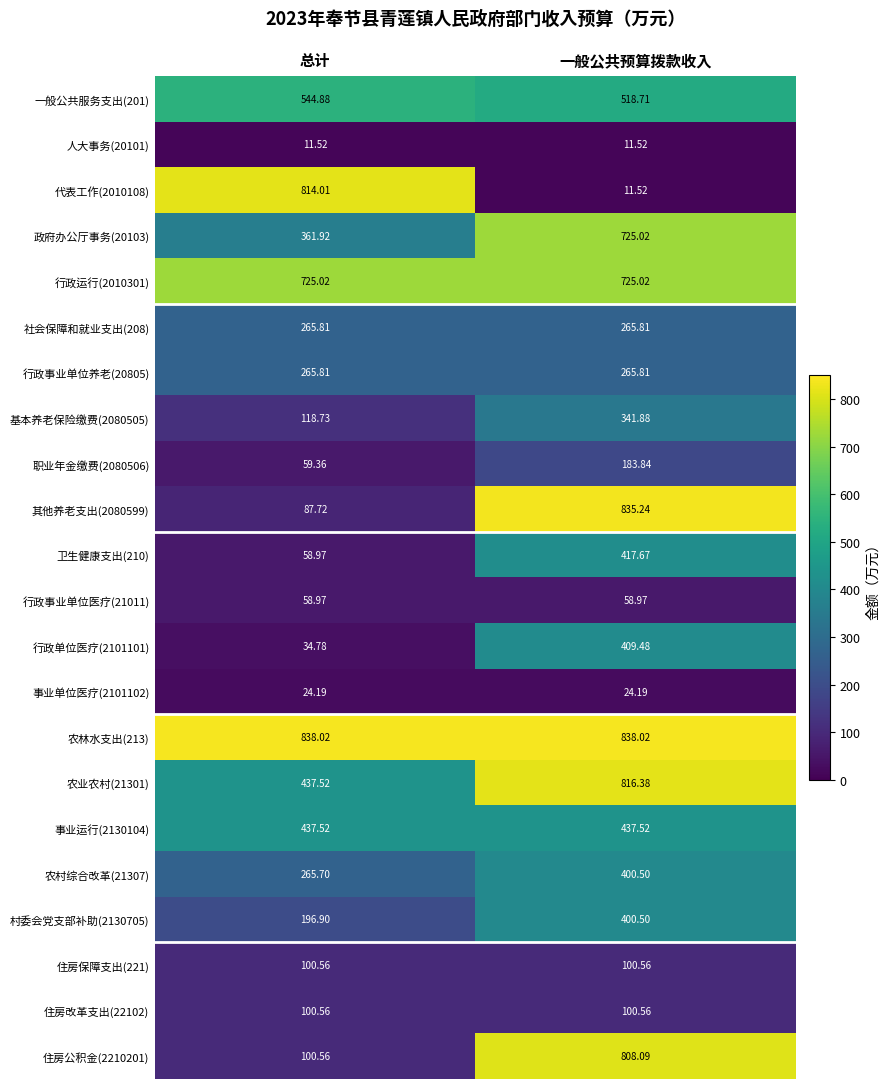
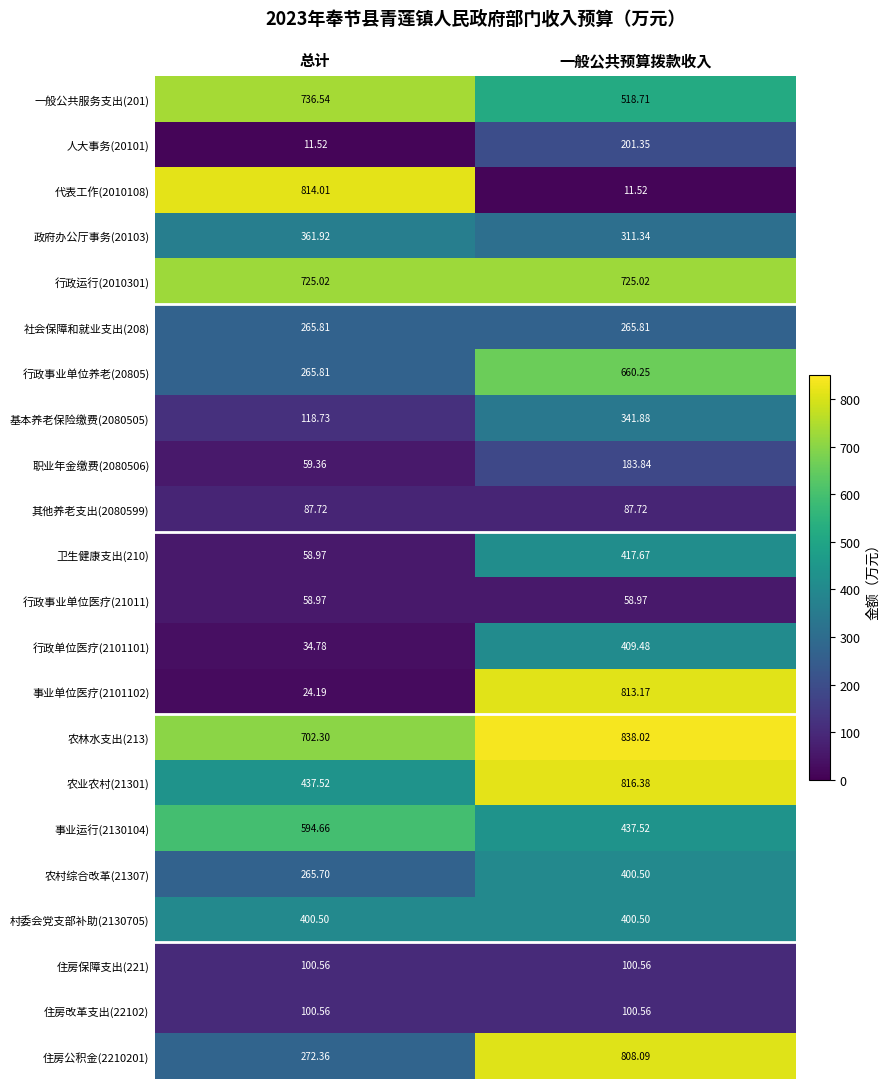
  {
    "一般公共服务支出(201)": {
-     "总计": 544.88,
+     "总计": 736.54,
      "一般公共预算拨款收入": 518.71
    },
    "人大事务(20101)": {
      "总计": 11.52,
-     "一般公共预算拨款收入": 11.52
+     "一般公共预算拨款收入": 201.35
    },
    "代表工作(2010108)": {
      "总计": 814.01,
      "一般公共预算拨款收入": 11.52
    },
    "政府办公厅事务(20103)": {
      "总计": 361.92,
-     "一般公共预算拨款收入": 725.02
+     "一般公共预算拨款收入": 311.34
    },
    "行政运行(2010301)": {
      "总计": 725.02,
      "一般公共预算拨款收入": 725.02
    },
    "社会保障和就业支出(208)": {
      "总计": 265.81,
      "一般公共预算拨款收入": 265.81
    },
    "行政事业单位养老(20805)": {
      "总计": 265.81,
-     "一般公共预算拨款收入": 265.81
+     "一般公共预算拨款收入": 660.25
    },
    "基本养老保险缴费(2080505)": {
      "总计": 118.73,
      "一般公共预算拨款收入": 341.88
    },
    "职业年金缴费(2080506)": {
      "总计": 59.36,
      "一般公共预算拨款收入": 183.84
    },
    "其他养老支出(2080599)": {
      "总计": 87.72,
-     "一般公共预算拨款收入": 835.24
+     "一般公共预算拨款收入": 87.72
    },
    "卫生健康支出(210)": {
      "总计": 58.97,
      "一般公共预算拨款收入": 417.67
    },
    "行政事业单位医疗(21011)": {
      "总计": 58.97,
      "一般公共预算拨款收入": 58.97
    },
    "行政单位医疗(2101101)": {
      "总计": 34.78,
      "一般公共预算拨款收入": 409.48
    },
    "事业单位医疗(2101102)": {
      "总计": 24.19,
-     "一般公共预算拨款收入": 24.19
+     "一般公共预算拨款收入": 813.17
    },
    "农林水支出(213)": {
-     "总计": 838.02,
+     "总计": 702.30,
      "一般公共预算拨款收入": 838.02
    },
    "农业农村(21301)": {
      "总计": 437.52,
      "一般公共预算拨款收入": 816.38
    },
    "事业运行(2130104)": {
-     "总计": 437.52,
+     "总计": 594.66,
      "一般公共预算拨款收入": 437.52
    },
    "农村综合改革(21307)": {
      "总计": 265.70,
      "一般公共预算拨款收入": 400.50
    },
    "村委会党支部补助(2130705)": {
-     "总计": 196.90,
+     "总计": 400.50,
      "一般公共预算拨款收入": 400.50
    },
    "住房保障支出(221)": {
      "总计": 100.56,
      "一般公共预算拨款收入": 100.56
    },
    "住房改革支出(22102)": {
      "总计": 100.56,
      "一般公共预算拨款收入": 100.56
    },
    "住房公积金(2210201)": {
-     "总计": 100.56,
+     "总计": 272.36,
      "一般公共预算拨款收入": 808.09
    }
  }
